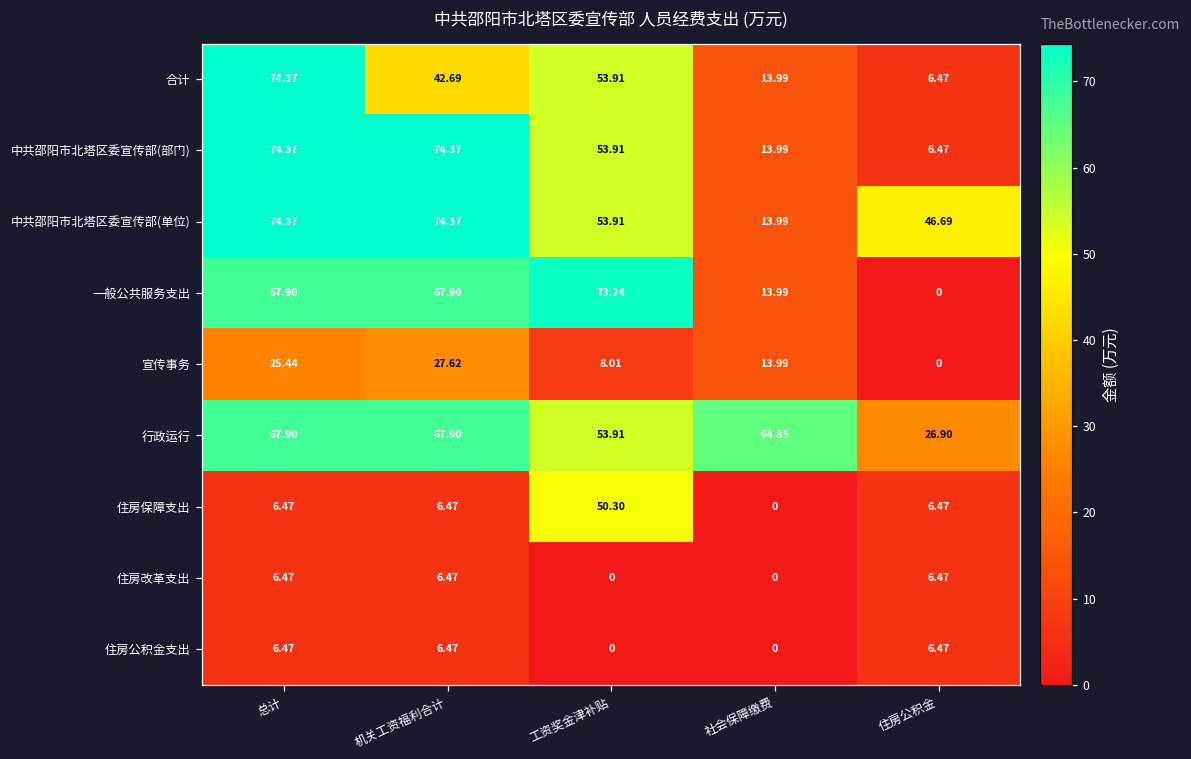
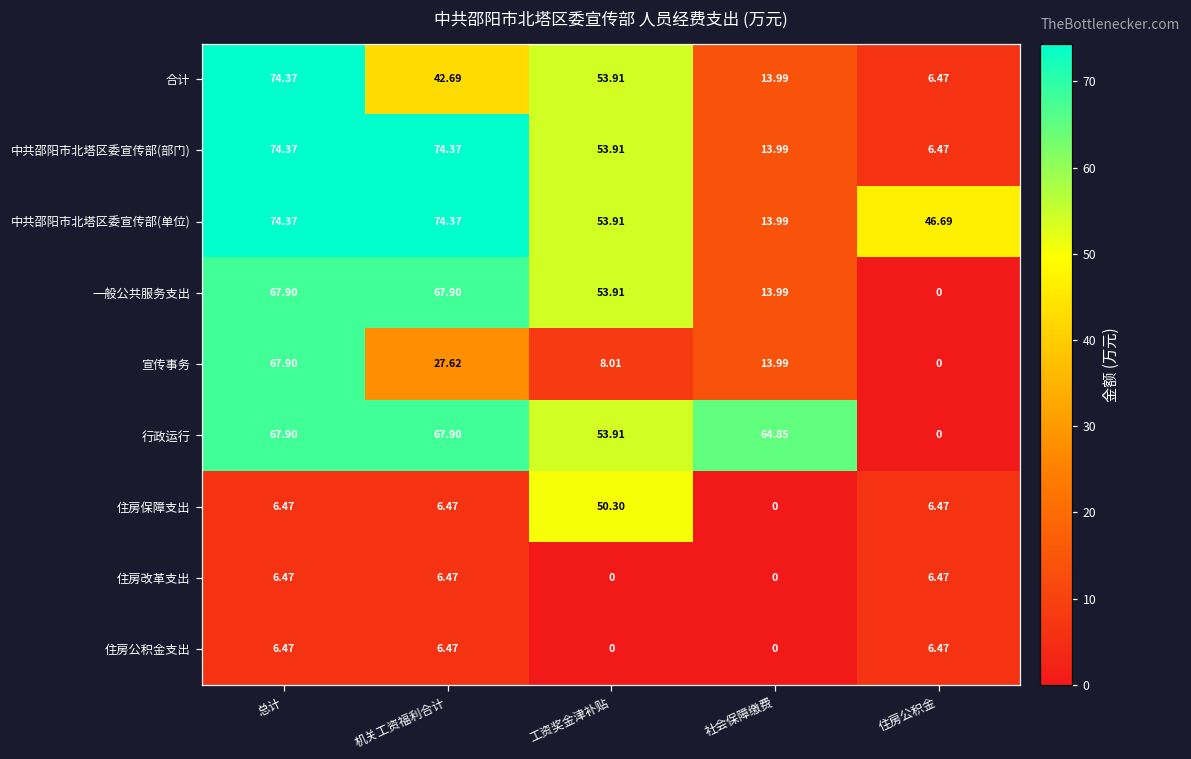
  {
    "合计": {
      "总计": 74.37,
      "机关工资福利合计": 42.69,
      "工资奖金津补贴": 53.91,
      "社会保障缴费": 13.99,
      "住房公积金": 6.47
    },
    "中共邵阳市北塔区委宣传部(部门)": {
      "总计": 74.37,
      "机关工资福利合计": 74.37,
      "工资奖金津补贴": 53.91,
      "社会保障缴费": 13.99,
      "住房公积金": 6.47
    },
    "中共邵阳市北塔区委宣传部(单位)": {
      "总计": 74.37,
      "机关工资福利合计": 74.37,
      "工资奖金津补贴": 53.91,
      "社会保障缴费": 13.99,
      "住房公积金": 46.69
    },
    "一般公共服务支出": {
      "总计": 67.90,
      "机关工资福利合计": 67.90,
-     "工资奖金津补贴": 73.24,
+     "工资奖金津补贴": 53.91,
      "社会保障缴费": 13.99,
      "住房公积金": 0
    },
    "宣传事务": {
-     "总计": 25.44,
+     "总计": 67.90,
      "机关工资福利合计": 27.62,
      "工资奖金津补贴": 8.01,
      "社会保障缴费": 13.99,
      "住房公积金": 0
    },
    "行政运行": {
      "总计": 67.90,
      "机关工资福利合计": 67.90,
      "工资奖金津补贴": 53.91,
      "社会保障缴费": 64.85,
-     "住房公积金": 26.90
+     "住房公积金": 0
    },
    "住房保障支出": {
      "总计": 6.47,
      "机关工资福利合计": 6.47,
      "工资奖金津补贴": 50.30,
      "社会保障缴费": 0,
      "住房公积金": 6.47
    },
    "住房改革支出": {
      "总计": 6.47,
      "机关工资福利合计": 6.47,
      "工资奖金津补贴": 0,
      "社会保障缴费": 0,
      "住房公积金": 6.47
    },
    "住房公积金支出": {
      "总计": 6.47,
      "机关工资福利合计": 6.47,
      "工资奖金津补贴": 0,
      "社会保障缴费": 0,
      "住房公积金": 6.47
    }
  }
